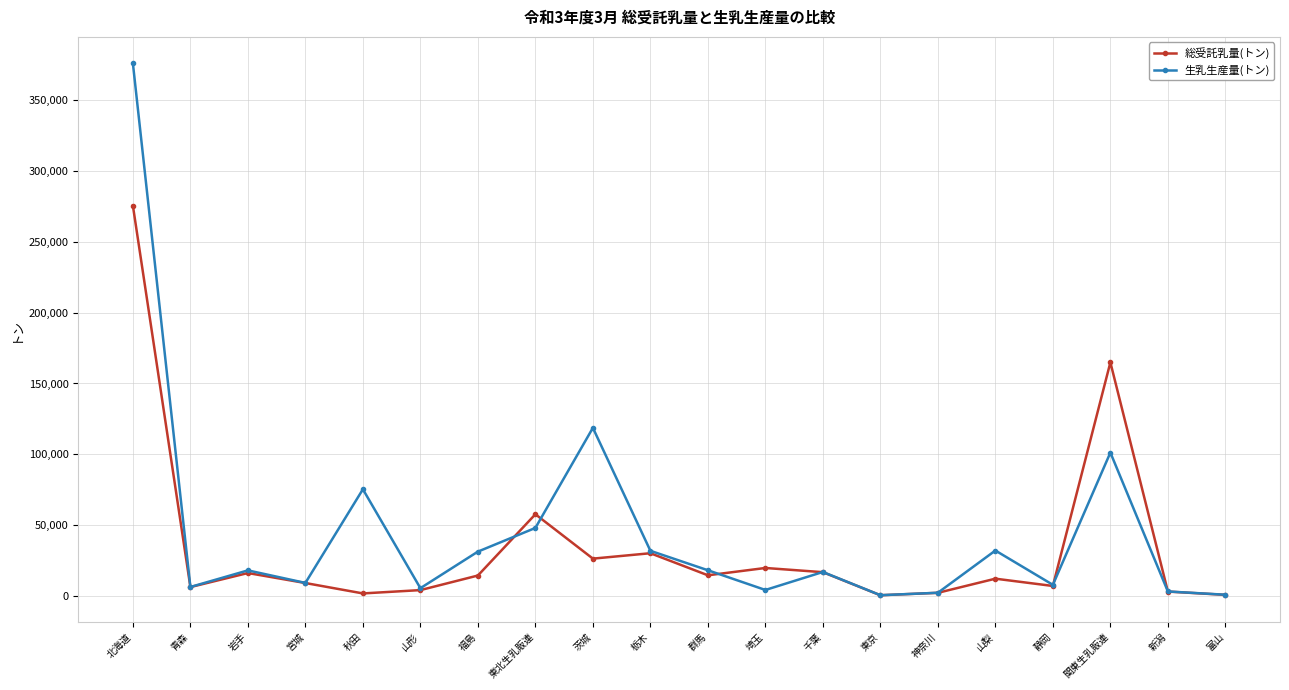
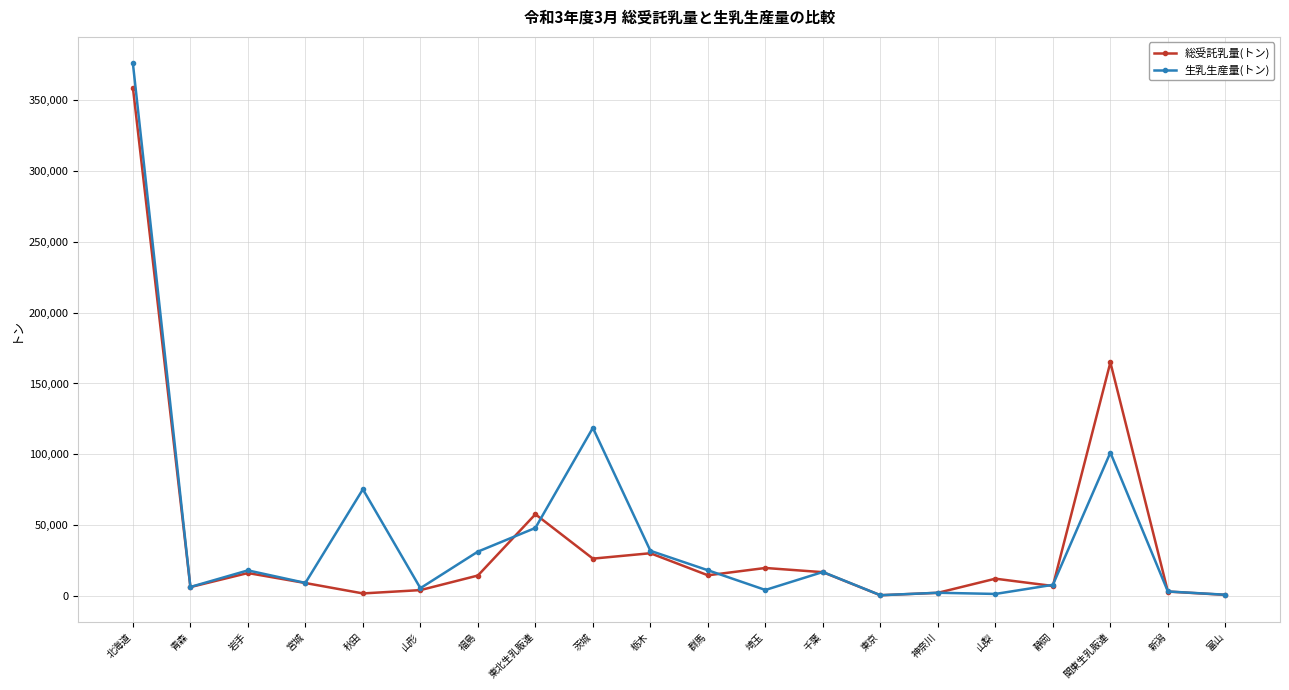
  {
    "総受託乳量(トン)": {
-     "北海道": "275,000",
+     "北海道": "359,000",
      "岩手": "16,000",
      "秋田": "2,000",
      "福島": "15,000",
      "東北生乳販連": "58,000",
      "茨城": "27,000",
      "群馬": "15,000",
      "埼玉": "20,000",
      "山梨": "12,000",
      "関東生乳販連": "165,000"
    },
    "生乳生産量(トン)": {
      "北海道": "376,000",
      "岩手": "18,000",
      "秋田": "75,000",
      "福島": "32,000",
      "東北生乳販連": "48,000",
      "茨城": "119,000",
      "群馬": "18,000",
      "埼玉": "4,000",
-     "山梨": "32,000",
+     "山梨": "2,000",
      "関東生乳販連": "101,000"
    }
  }
